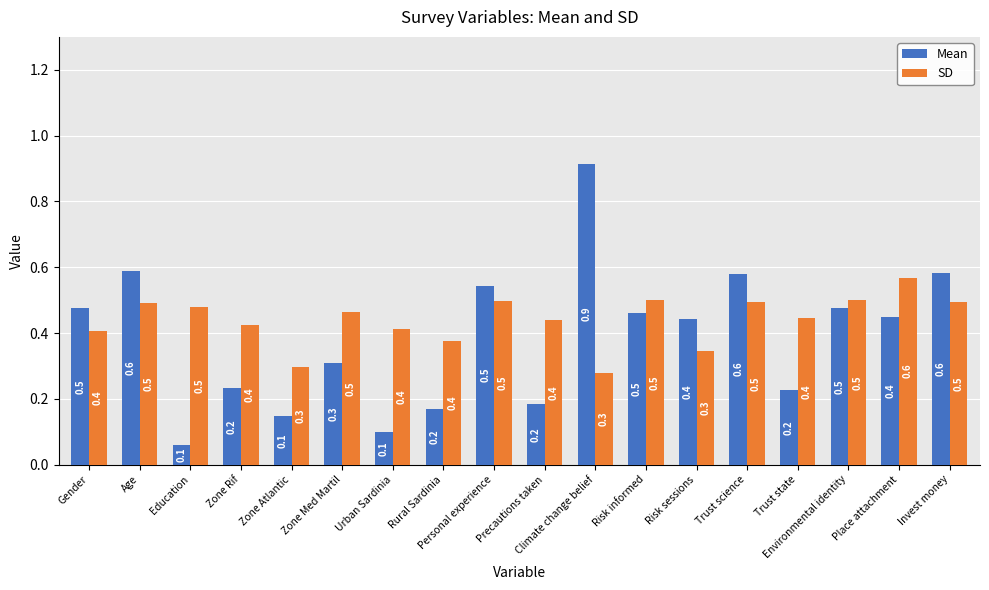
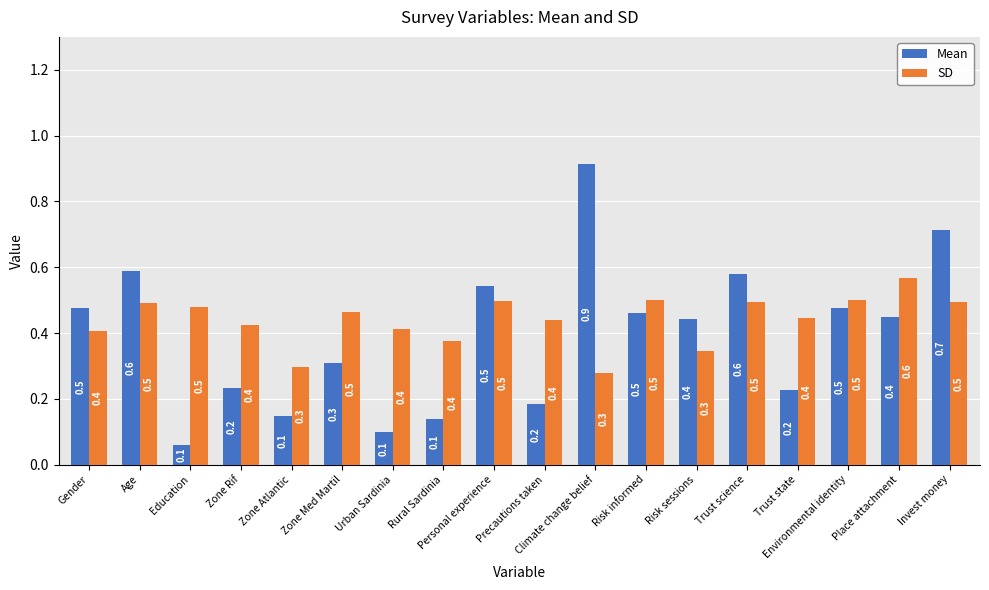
  {
    "Mean": {
      "Gender": 0.5,
      "Age": 0.6,
      "Education": 0.1,
      "Zone Rif": 0.2,
      "Zone Atlantic": 0.1,
      "Zone Med Martil": 0.3,
      "Urban Sardinia": 0.1,
-     "Rural Sardinia": 0.2,
+     "Rural Sardinia": 0.1,
      "Personal experience": 0.5,
      "Precautions taken": 0.2,
      "Climate change belief": 0.9,
      "Risk informed": 0.5,
      "Risk sessions": 0.4,
      "Trust science": 0.6,
      "Trust state": 0.2,
      "Environmental identity": 0.5,
      "Place attachment": 0.4,
-     "Invest money": 0.6
+     "Invest money": 0.7
    },
    "SD": {
      "Gender": 0.4,
      "Age": 0.5,
      "Education": 0.5,
      "Zone Rif": 0.4,
      "Zone Atlantic": 0.3,
      "Zone Med Martil": 0.5,
      "Urban Sardinia": 0.4,
      "Rural Sardinia": 0.4,
      "Personal experience": 0.5,
      "Precautions taken": 0.4,
      "Climate change belief": 0.3,
      "Risk informed": 0.5,
      "Risk sessions": 0.3,
      "Trust science": 0.5,
      "Trust state": 0.4,
      "Environmental identity": 0.5,
      "Place attachment": 0.6,
      "Invest money": 0.5
    }
  }
